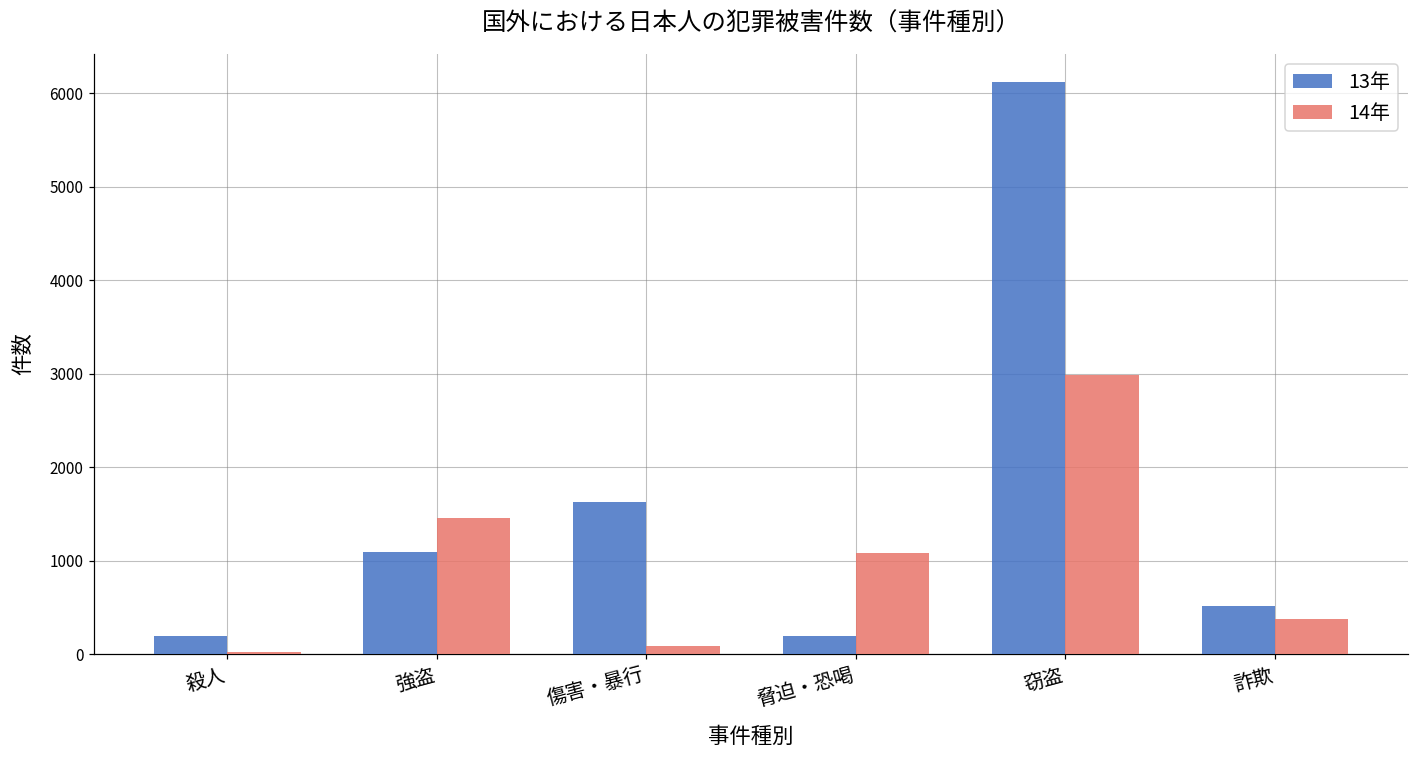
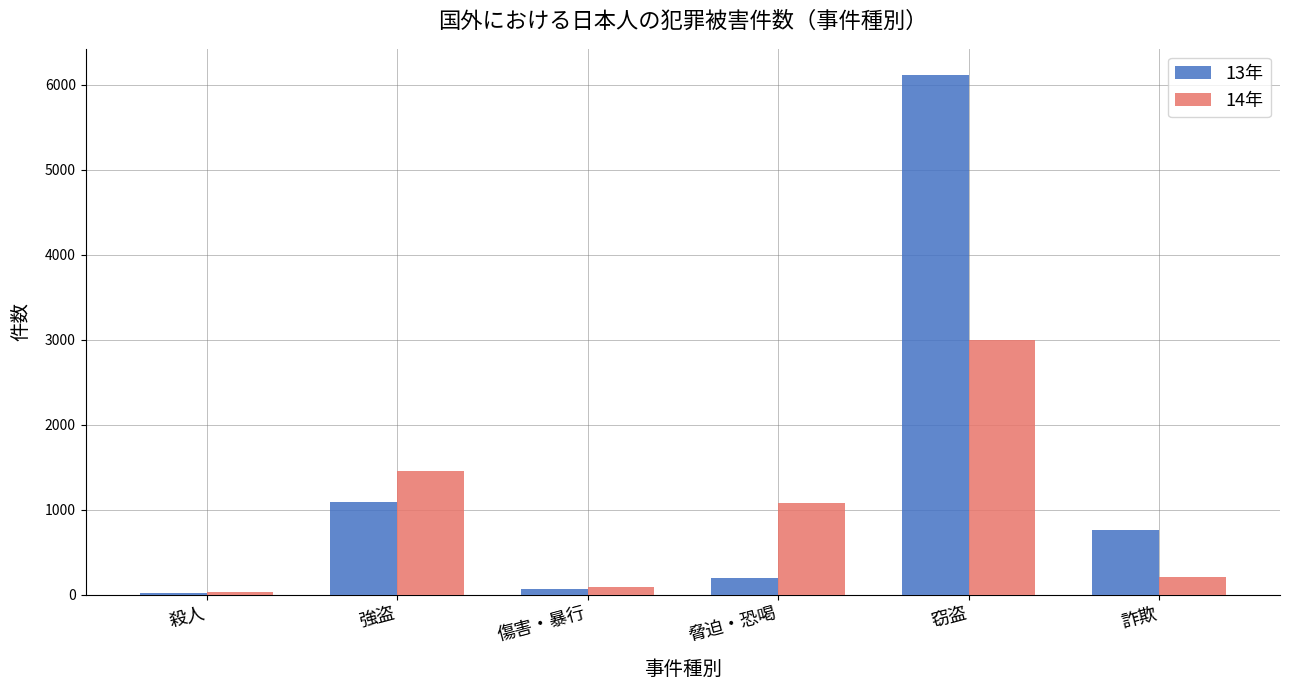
  {
    "13年": {
-     "殺人": 200,
+     "殺人": 0,
      "強盗": 1100,
-     "傷害・暴行": 1600,
+     "傷害・暴行": 100,
      "脅迫・恐喝": 200,
      "窃盗": 6100,
-     "詐欺": 500
+     "詐欺": 800
    },
    "14年": {
      "強盗": 1500,
      "傷害・暴行": 100,
      "脅迫・恐喝": 1100,
      "窃盗": 3000,
-     "詐欺": 400
+     "詐欺": 200
    }
  }
